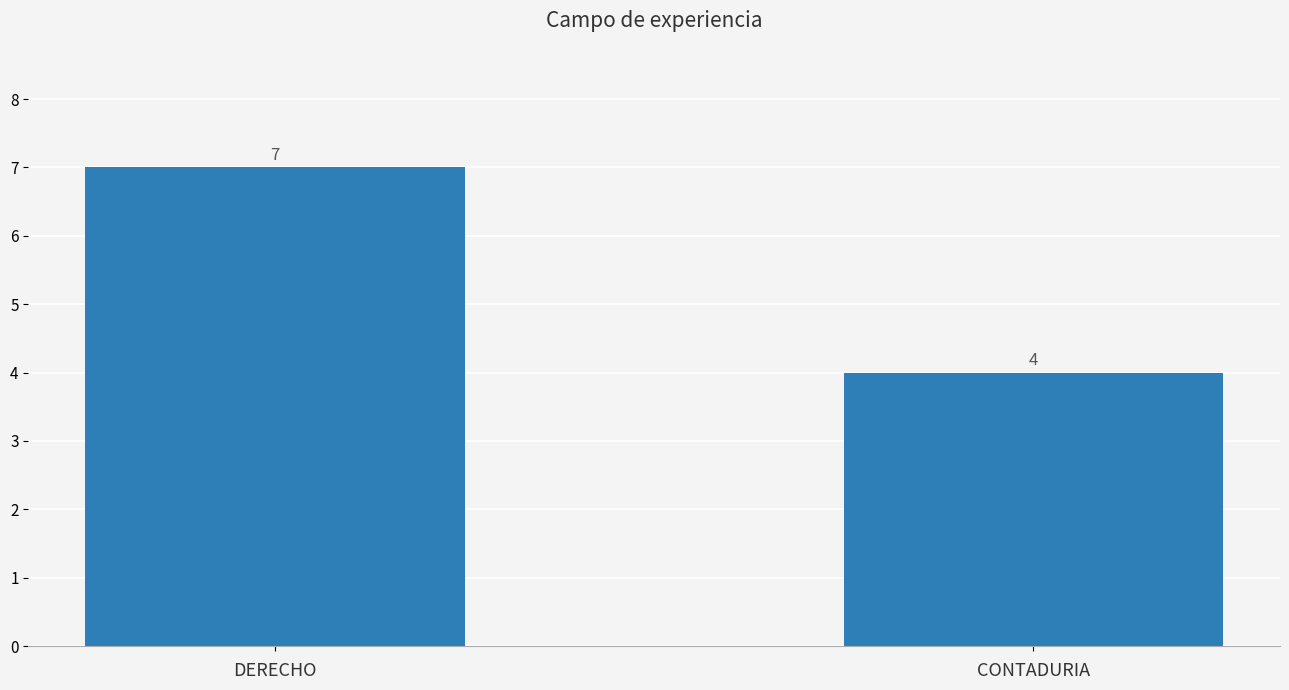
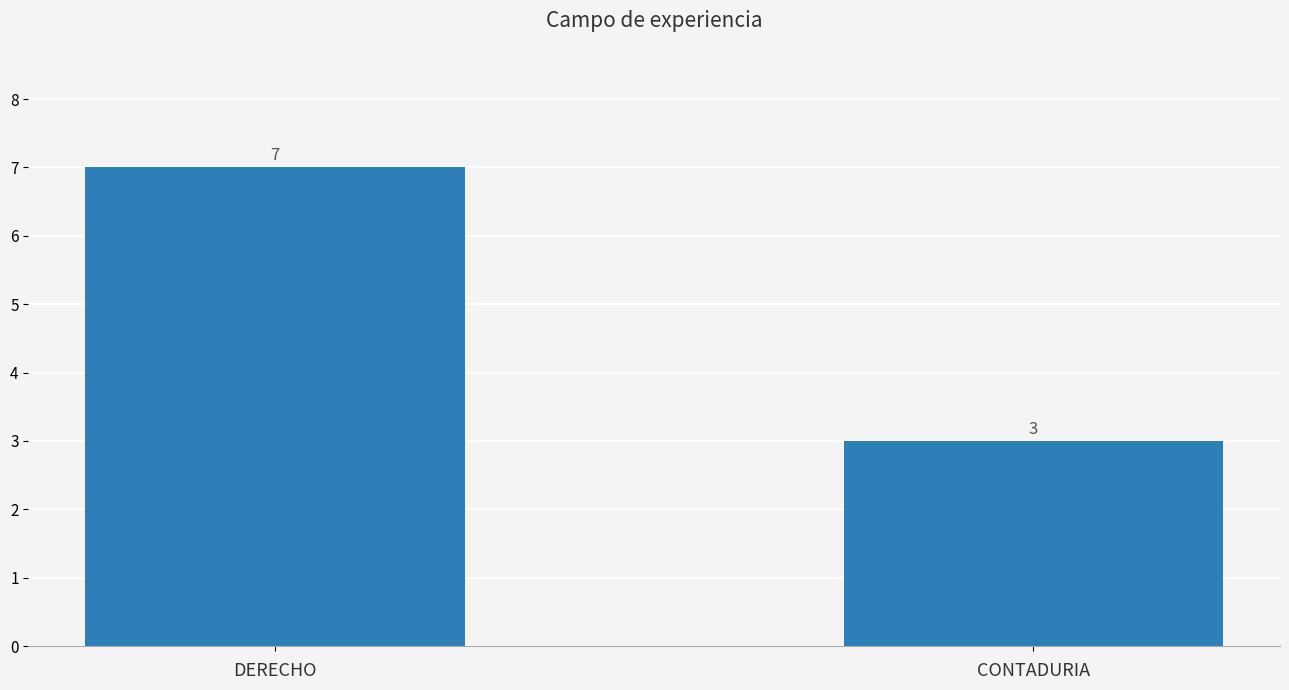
  {
    "DERECHO": 7,
-   "CONTADURIA": 4
+   "CONTADURIA": 3
  }
